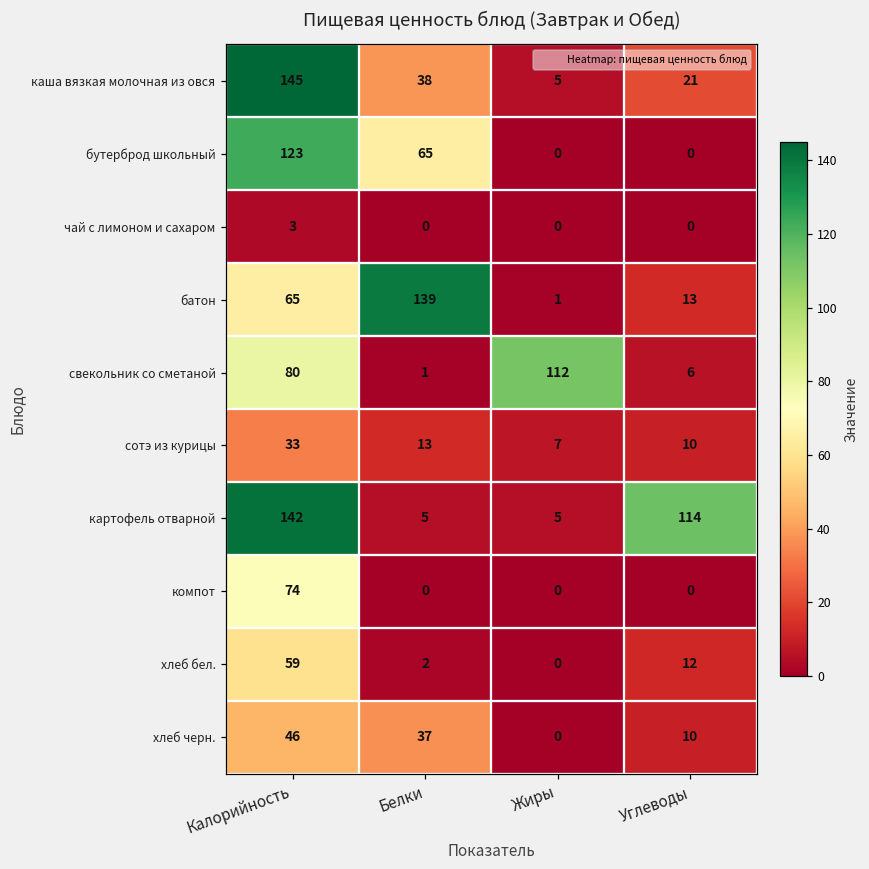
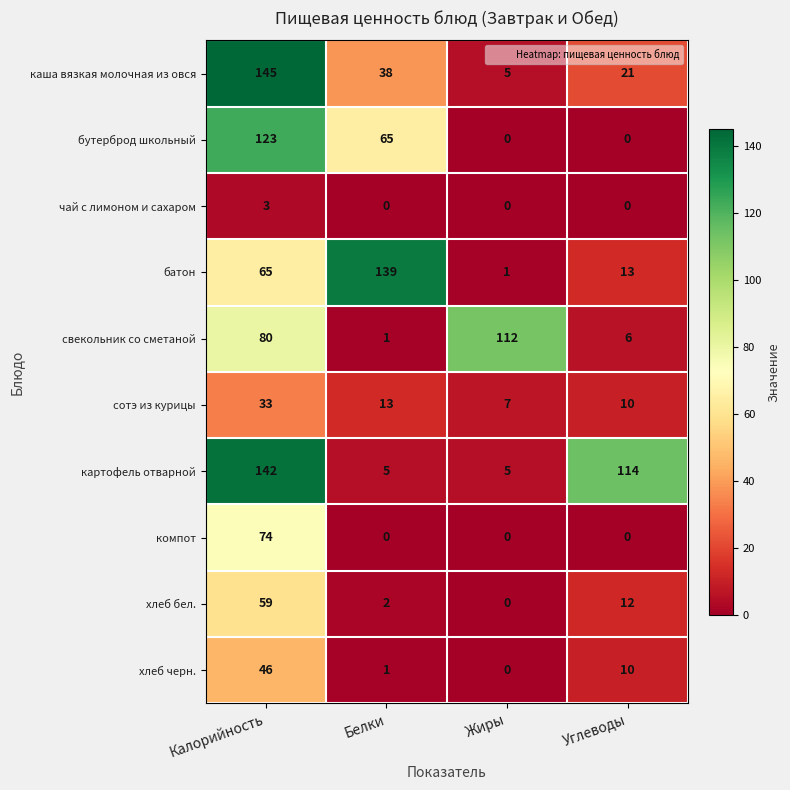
  {
    "каша вязкая молочная из овся": {
      "Калорийность": 145,
      "Белки": 38,
      "Жиры": 5,
      "Углеводы": 21
    },
    "бутерброд школьный": {
      "Калорийность": 123,
      "Белки": 65,
      "Жиры": 0,
      "Углеводы": 0
    },
    "чай с лимоном и сахаром": {
      "Калорийность": 3,
      "Белки": 0,
      "Жиры": 0,
      "Углеводы": 0
    },
    "батон": {
      "Калорийность": 65,
      "Белки": 139,
      "Жиры": 1,
      "Углеводы": 13
    },
    "свекольник со сметаной": {
      "Калорийность": 80,
      "Белки": 1,
      "Жиры": 112,
      "Углеводы": 6
    },
    "сотэ из курицы": {
      "Калорийность": 33,
      "Белки": 13,
      "Жиры": 7,
      "Углеводы": 10
    },
    "картофель отварной": {
      "Калорийность": 142,
      "Белки": 5,
      "Жиры": 5,
      "Углеводы": 114
    },
    "компот": {
      "Калорийность": 74,
      "Белки": 0,
      "Жиры": 0,
      "Углеводы": 0
    },
    "хлеб бел.": {
      "Калорийность": 59,
      "Белки": 2,
      "Жиры": 0,
      "Углеводы": 12
    },
    "хлеб черн.": {
      "Калорийность": 46,
-     "Белки": 37,
+     "Белки": 1,
      "Жиры": 0,
      "Углеводы": 10
    }
  }
